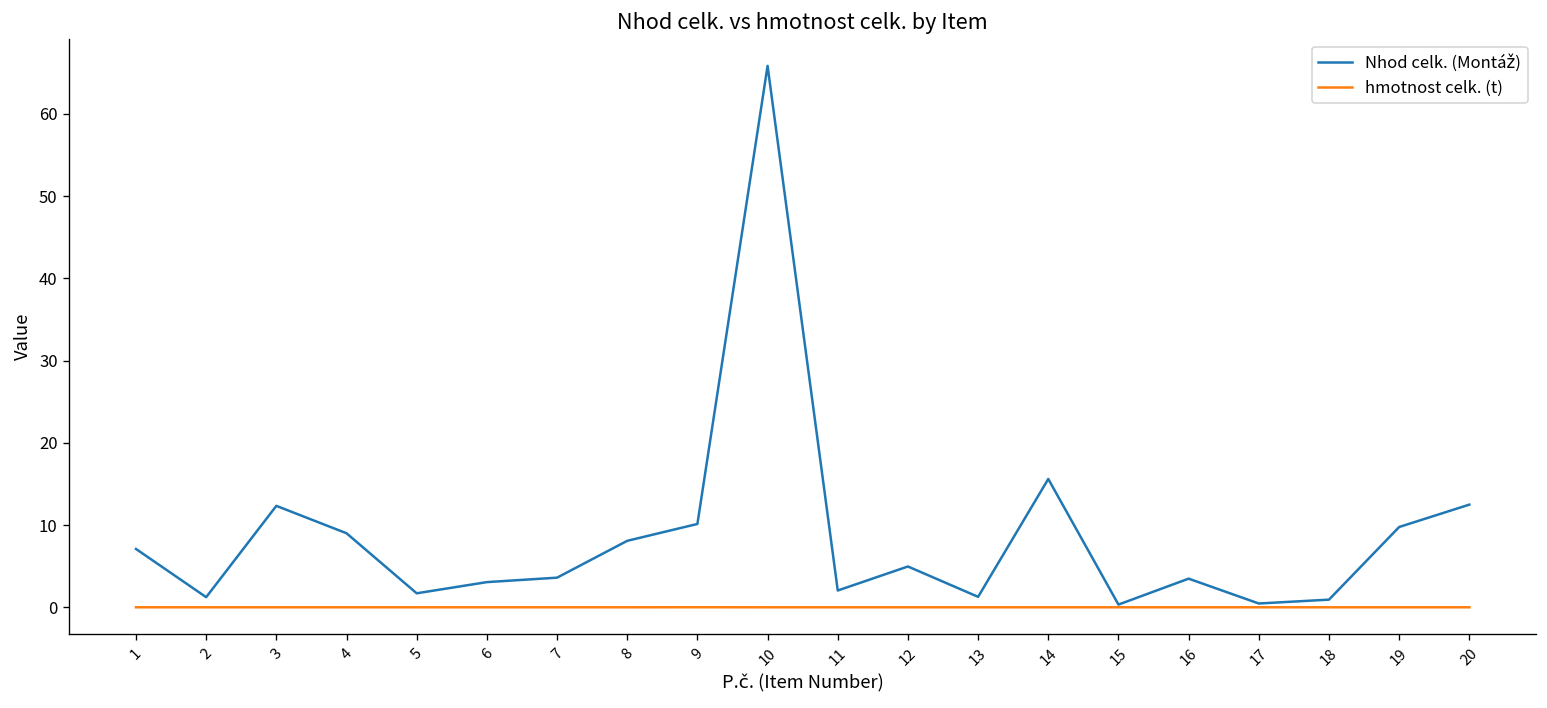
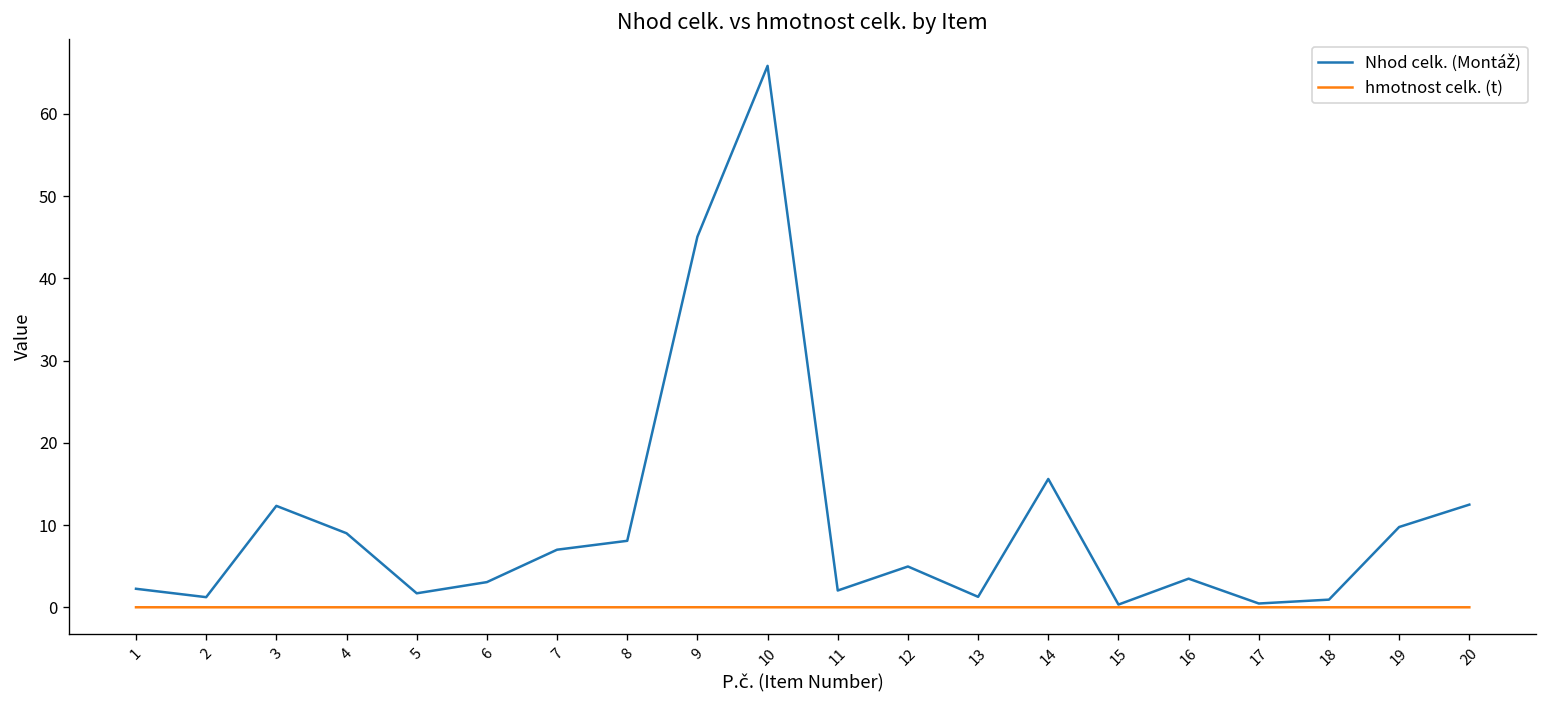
  {
    "Nhod celk. (Montáž)": {
-     "1": 7,
+     "1": 2,
      "2": 1,
      "3": 12,
      "4": 9,
      "5": 2,
      "6": 3,
-     "7": 4,
+     "7": 7,
      "8": 8,
-     "9": 10,
+     "9": 45,
      "10": 66,
      "11": 2,
      "12": 5,
      "13": 1,
      "14": 16,
      "16": 3,
      "17": 0,
      "18": 1,
      "19": 10,
      "20": 12
    },
    "hmotnost celk. (t)": {
      "1": 0,
      "2": 0,
      "3": 0,
      "4": 0,
      "5": 0,
      "6": 0,
      "7": 0,
      "8": 0,
      "9": 0,
      "10": 0,
      "11": 0,
      "12": 0,
      "13": 0,
      "14": 0,
      "16": 0,
      "17": 0,
      "18": 0,
      "19": 0,
      "20": 0
    }
  }
